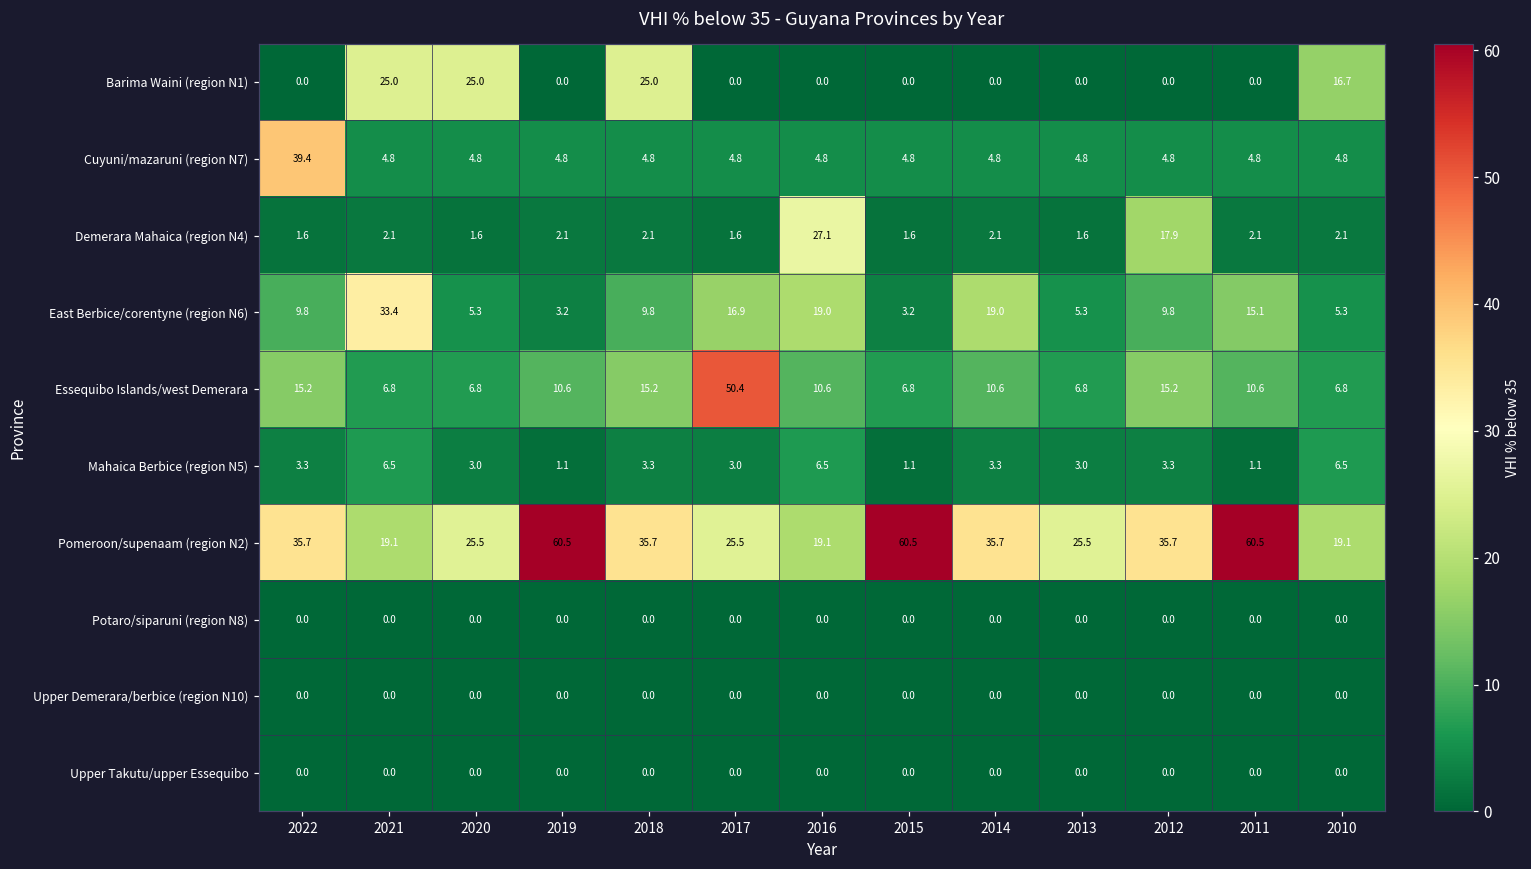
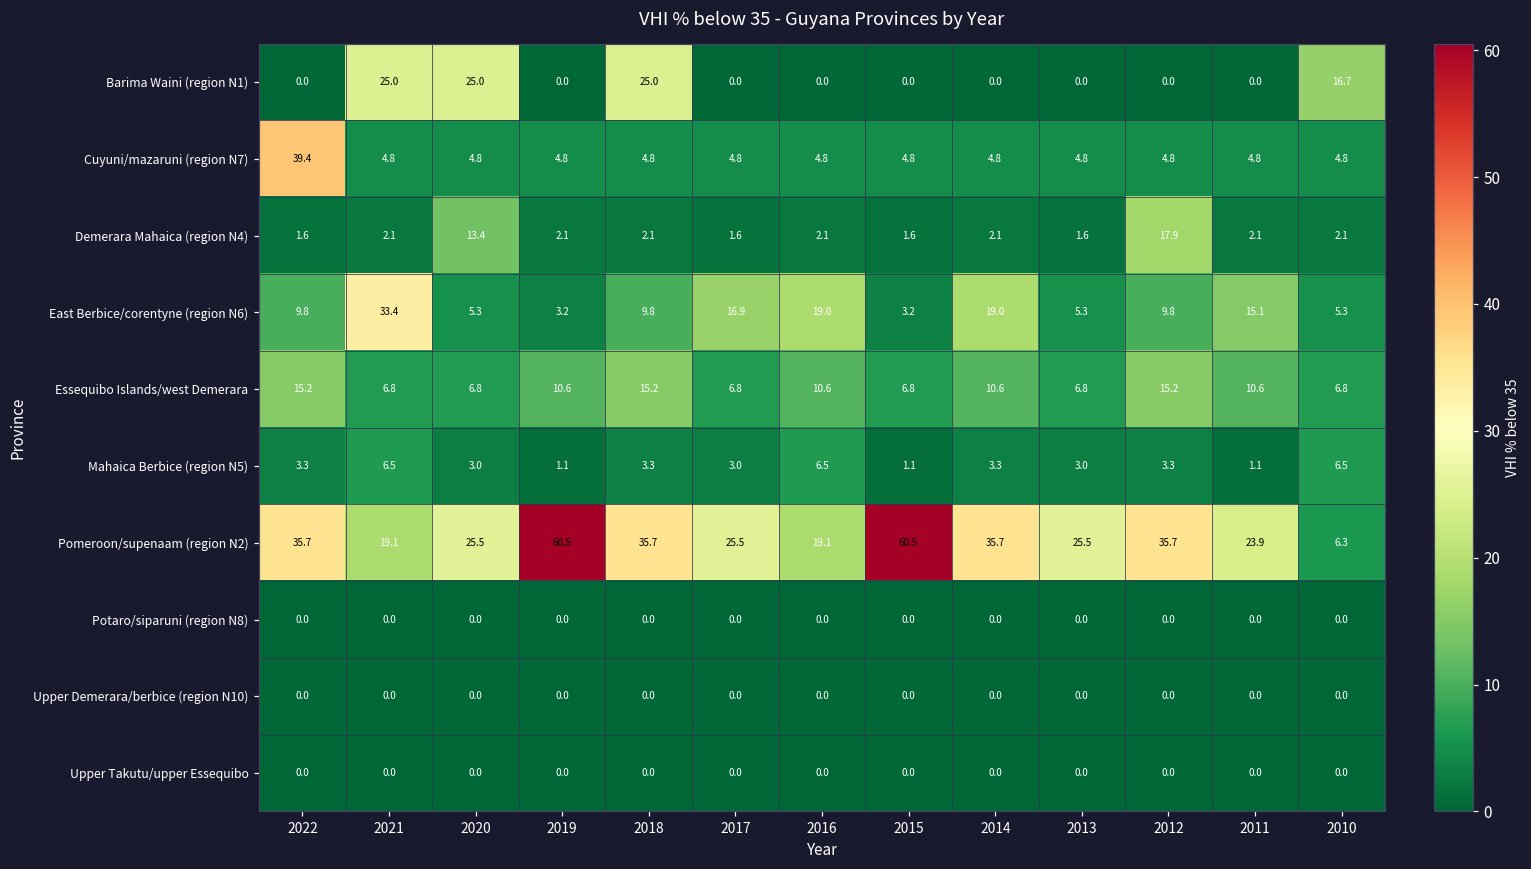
  {
    "Barima Waini (region N1)": {
      "2022": 0.0,
      "2021": 25.0,
      "2020": 25.0,
      "2019": 0.0,
      "2018": 25.0,
      "2017": 0.0,
      "2016": 0.0,
      "2015": 0.0,
      "2014": 0.0,
      "2013": 0.0,
      "2012": 0.0,
      "2011": 0.0,
      "2010": 16.7
    },
    "Cuyuni/mazaruni (region N7)": {
      "2022": 39.4,
      "2021": 4.8,
      "2020": 4.8,
      "2019": 4.8,
      "2018": 4.8,
      "2017": 4.8,
      "2016": 4.8,
      "2015": 4.8,
      "2014": 4.8,
      "2013": 4.8,
      "2012": 4.8,
      "2011": 4.8,
      "2010": 4.8
    },
    "Demerara Mahaica (region N4)": {
      "2022": 1.6,
      "2021": 2.1,
-     "2020": 1.6,
+     "2020": 13.4,
      "2019": 2.1,
      "2018": 2.1,
      "2017": 1.6,
-     "2016": 27.1,
+     "2016": 2.1,
      "2015": 1.6,
      "2014": 2.1,
      "2013": 1.6,
      "2012": 17.9,
      "2011": 2.1,
      "2010": 2.1
    },
    "East Berbice/corentyne (region N6)": {
      "2022": 9.8,
      "2021": 33.4,
      "2020": 5.3,
      "2019": 3.2,
      "2018": 9.8,
      "2017": 16.9,
      "2016": 19.0,
      "2015": 3.2,
      "2014": 19.0,
      "2013": 5.3,
      "2012": 9.8,
      "2011": 15.1,
      "2010": 5.3
    },
    "Essequibo Islands/west Demerara": {
      "2022": 15.2,
      "2021": 6.8,
      "2020": 6.8,
      "2019": 10.6,
      "2018": 15.2,
-     "2017": 50.4,
+     "2017": 6.8,
      "2016": 10.6,
      "2015": 6.8,
      "2014": 10.6,
      "2013": 6.8,
      "2012": 15.2,
      "2011": 10.6,
      "2010": 6.8
    },
    "Mahaica Berbice (region N5)": {
      "2022": 3.3,
      "2021": 6.5,
      "2020": 3.0,
      "2019": 1.1,
      "2018": 3.3,
      "2017": 3.0,
      "2016": 6.5,
      "2015": 1.1,
      "2014": 3.3,
      "2013": 3.0,
      "2012": 3.3,
      "2011": 1.1,
      "2010": 6.5
    },
    "Pomeroon/supenaam (region N2)": {
      "2022": 35.7,
      "2021": 19.1,
      "2020": 25.5,
      "2019": 60.5,
      "2018": 35.7,
      "2017": 25.5,
      "2016": 19.1,
      "2015": 60.5,
      "2014": 35.7,
      "2013": 25.5,
      "2012": 35.7,
-     "2011": 60.5,
-     "2010": 19.1
+     "2011": 23.9,
+     "2010": 6.3
    },
    "Potaro/siparuni (region N8)": {
      "2022": 0.0,
      "2021": 0.0,
      "2020": 0.0,
      "2019": 0.0,
      "2018": 0.0,
      "2017": 0.0,
      "2016": 0.0,
      "2015": 0.0,
      "2014": 0.0,
      "2013": 0.0,
      "2012": 0.0,
      "2011": 0.0,
      "2010": 0.0
    },
    "Upper Demerara/berbice (region N10)": {
      "2022": 0.0,
      "2021": 0.0,
      "2020": 0.0,
      "2019": 0.0,
      "2018": 0.0,
      "2017": 0.0,
      "2016": 0.0,
      "2015": 0.0,
      "2014": 0.0,
      "2013": 0.0,
      "2012": 0.0,
      "2011": 0.0,
      "2010": 0.0
    },
    "Upper Takutu/upper Essequibo": {
      "2022": 0.0,
      "2021": 0.0,
      "2020": 0.0,
      "2019": 0.0,
      "2018": 0.0,
      "2017": 0.0,
      "2016": 0.0,
      "2015": 0.0,
      "2014": 0.0,
      "2013": 0.0,
      "2012": 0.0,
      "2011": 0.0,
      "2010": 0.0
    }
  }
